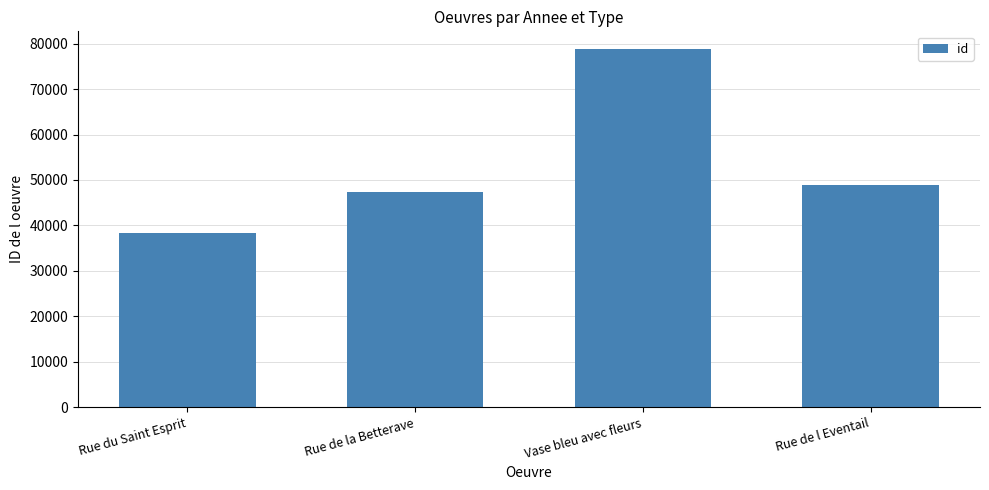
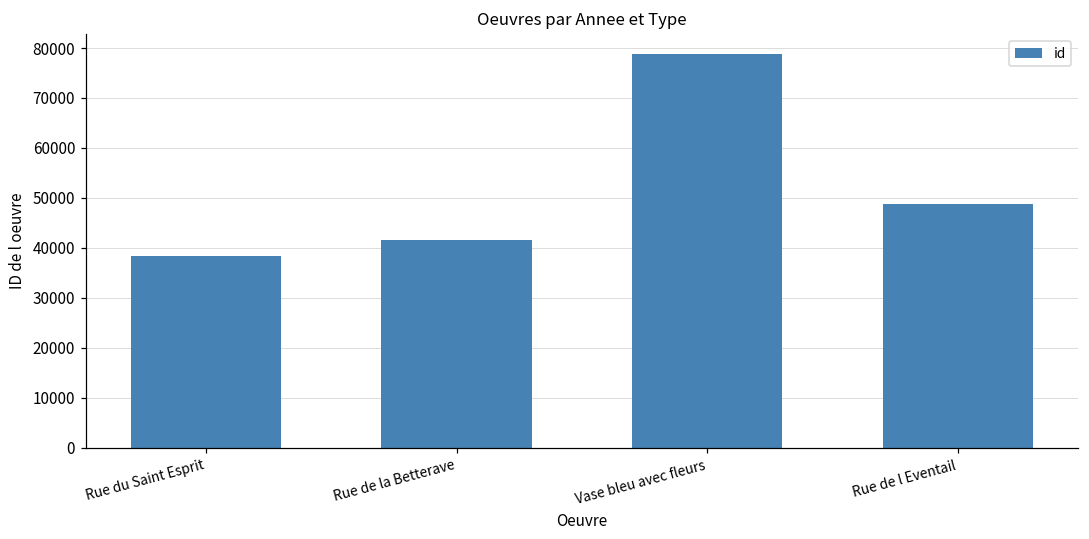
  {
    "Rue du Saint Esprit": 38000,
-   "Rue de la Betterave": 47000,
+   "Rue de la Betterave": 42000,
    "Vase bleu avec fleurs": 79000,
    "Rue de l Eventail": 49000
  }
